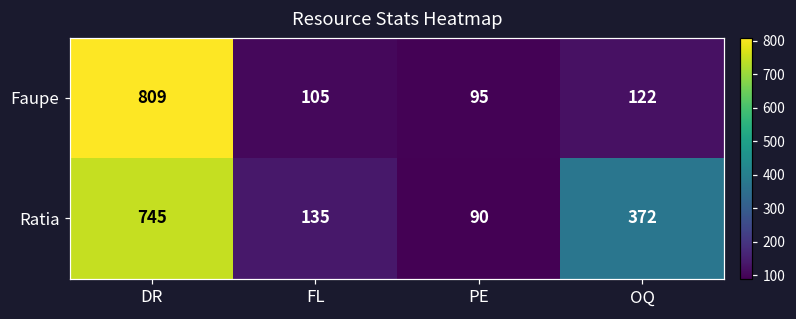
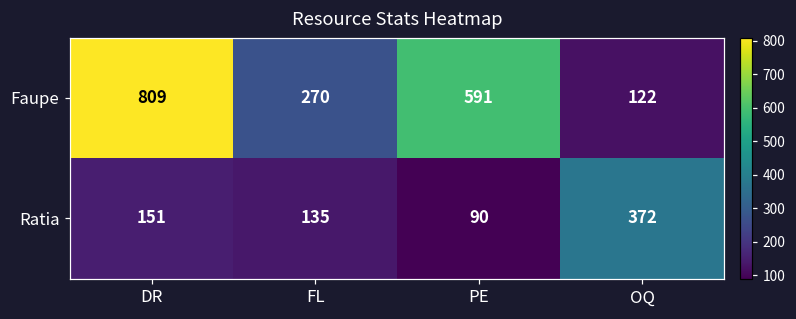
  {
    "Faupe": {
      "DR": 809,
-     "FL": 105,
-     "PE": 95,
+     "FL": 270,
+     "PE": 591,
      "OQ": 122
    },
    "Ratia": {
-     "DR": 745,
+     "DR": 151,
      "FL": 135,
      "PE": 90,
      "OQ": 372
    }
  }
